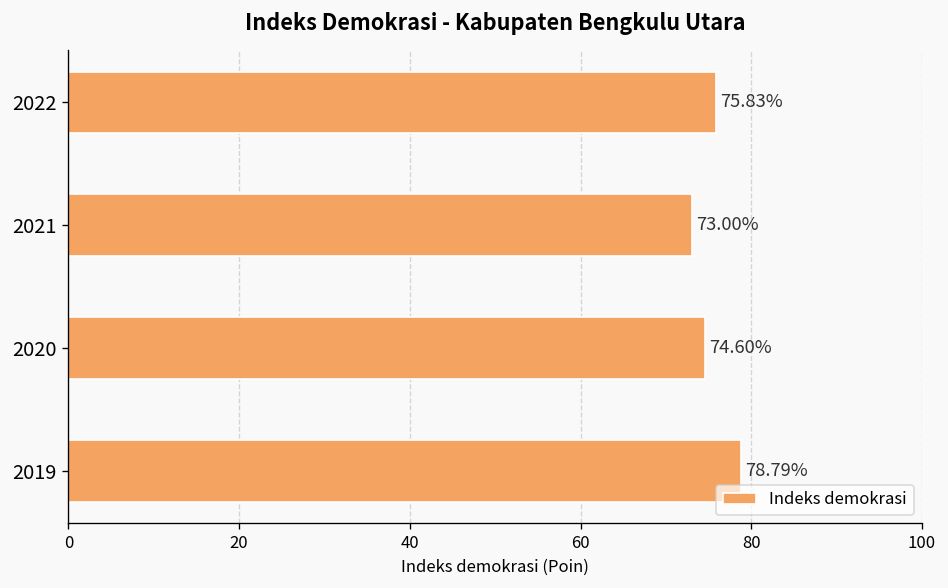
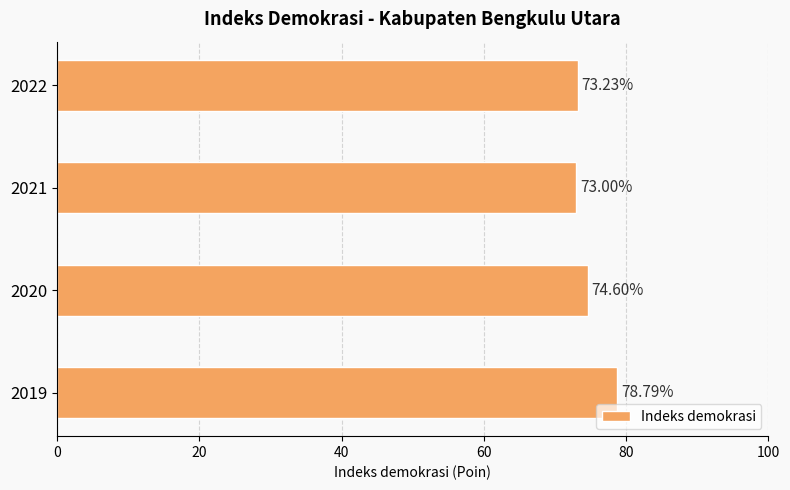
  {
-   "2022": "75.83%",
+   "2022": "73.23%",
    "2021": "73.00%",
    "2020": "74.60%",
    "2019": "78.79%"
  }
